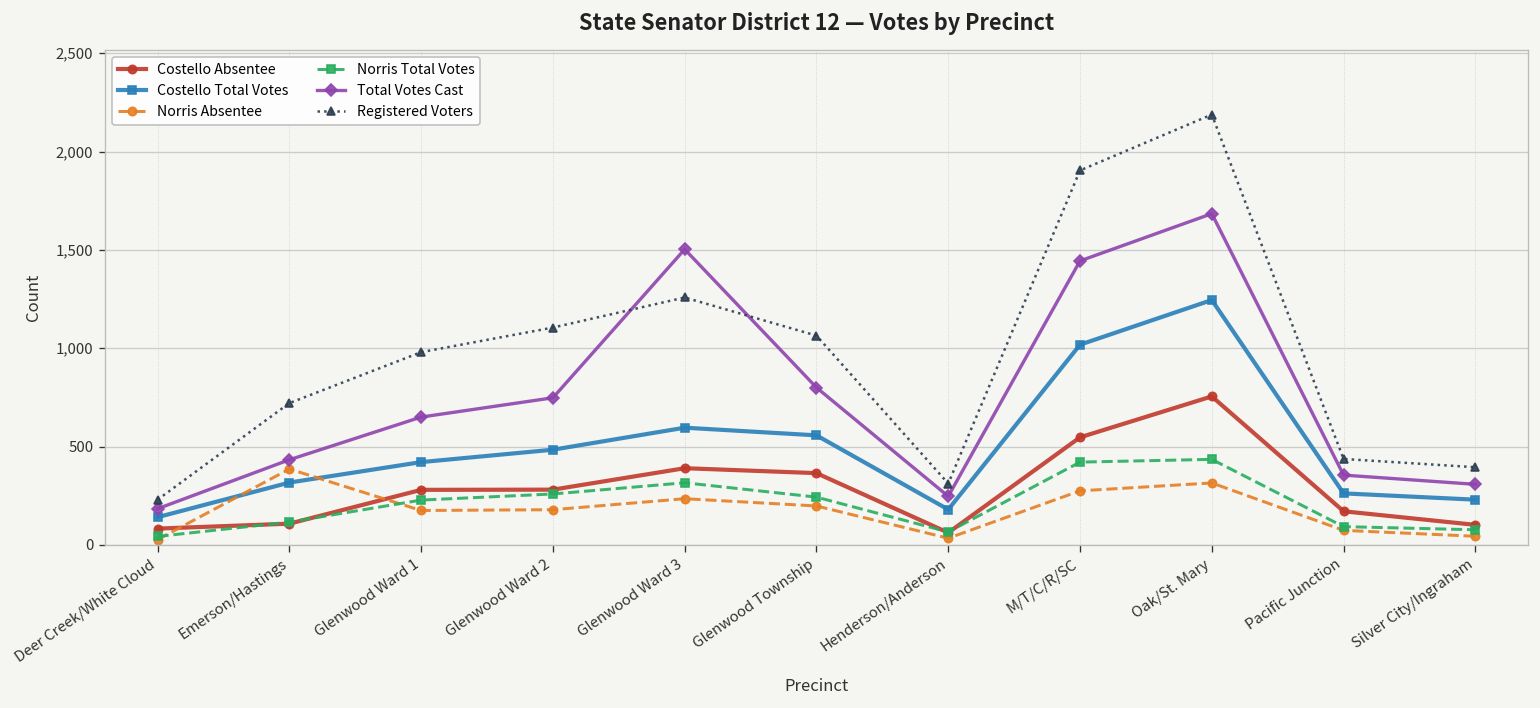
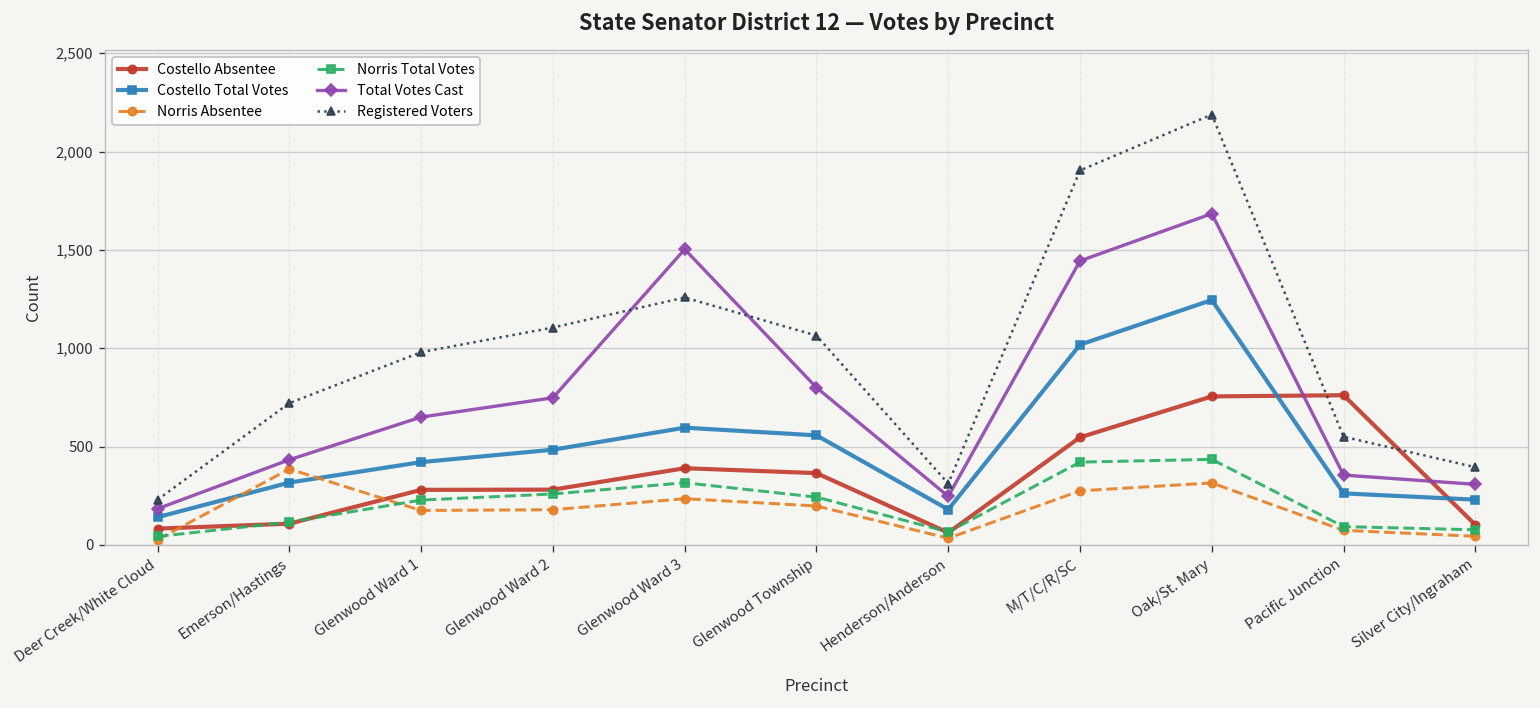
  {
    "Costello Absentee": {
      "Deer Creek/White Cloud": "80",
      "Glenwood Ward 1": "280",
      "Glenwood Ward 2": "280",
      "Glenwood Ward 3": "390",
      "Glenwood Township": "370",
      "M/T/C/R/SC": "550",
      "Oak/St. Mary": "760",
-     "Pacific Junction": "170",
+     "Pacific Junction": "760",
      "Silver City/Ingraham": "100"
    },
    "Costello Total Votes": {
      "Deer Creek/White Cloud": "140",
      "Emerson/Hastings": "320",
      "Glenwood Ward 1": "420",
      "Glenwood Ward 2": "480",
      "Glenwood Ward 3": "600",
      "Glenwood Township": "560",
      "Henderson/Anderson": "180",
      "M/T/C/R/SC": "1,020",
      "Oak/St. Mary": "1,250",
      "Pacific Junction": "260",
      "Silver City/Ingraham": "230"
    },
    "Norris Absentee": {
      "Deer Creek/White Cloud": "30",
      "Emerson/Hastings": "390",
      "Glenwood Ward 1": "180",
      "Glenwood Ward 2": "180",
      "Glenwood Ward 3": "240",
      "Glenwood Township": "200",
      "Henderson/Anderson": "30",
      "M/T/C/R/SC": "280",
      "Oak/St. Mary": "320",
      "Pacific Junction": "70",
      "Silver City/Ingraham": "40"
    },
    "Norris Total Votes": {
      "Deer Creek/White Cloud": "40",
      "Glenwood Ward 1": "230",
      "Glenwood Ward 2": "260",
      "Glenwood Ward 3": "320",
      "Glenwood Township": "240",
      "M/T/C/R/SC": "420",
      "Oak/St. Mary": "440",
      "Pacific Junction": "90",
      "Silver City/Ingraham": "80"
    },
    "Total Votes Cast": {
      "Deer Creek/White Cloud": "180",
      "Emerson/Hastings": "430",
      "Glenwood Ward 1": "650",
      "Glenwood Ward 2": "750",
      "Glenwood Ward 3": "1,500",
      "Glenwood Township": "800",
      "Henderson/Anderson": "250",
      "M/T/C/R/SC": "1,440",
      "Oak/St. Mary": "1,680",
      "Pacific Junction": "360",
      "Silver City/Ingraham": "310"
    },
    "Registered Voters": {
      "Deer Creek/White Cloud": "230",
      "Emerson/Hastings": "720",
      "Glenwood Ward 1": "980",
      "Glenwood Ward 2": "1,110",
      "Glenwood Ward 3": "1,260",
      "Glenwood Township": "1,060",
      "Henderson/Anderson": "310",
      "M/T/C/R/SC": "1,900",
      "Oak/St. Mary": "2,190",
-     "Pacific Junction": "440",
+     "Pacific Junction": "550",
      "Silver City/Ingraham": "400"
    }
  }
